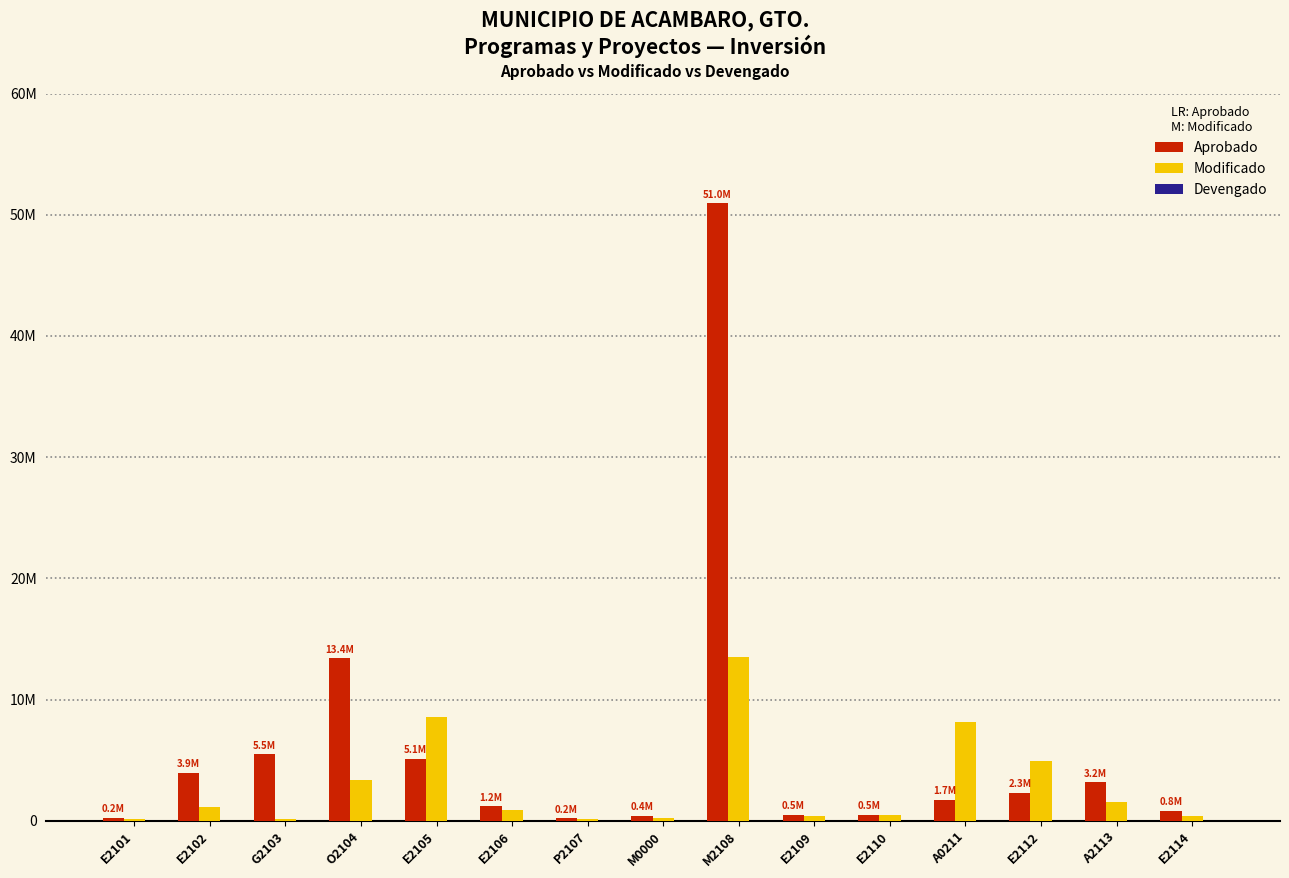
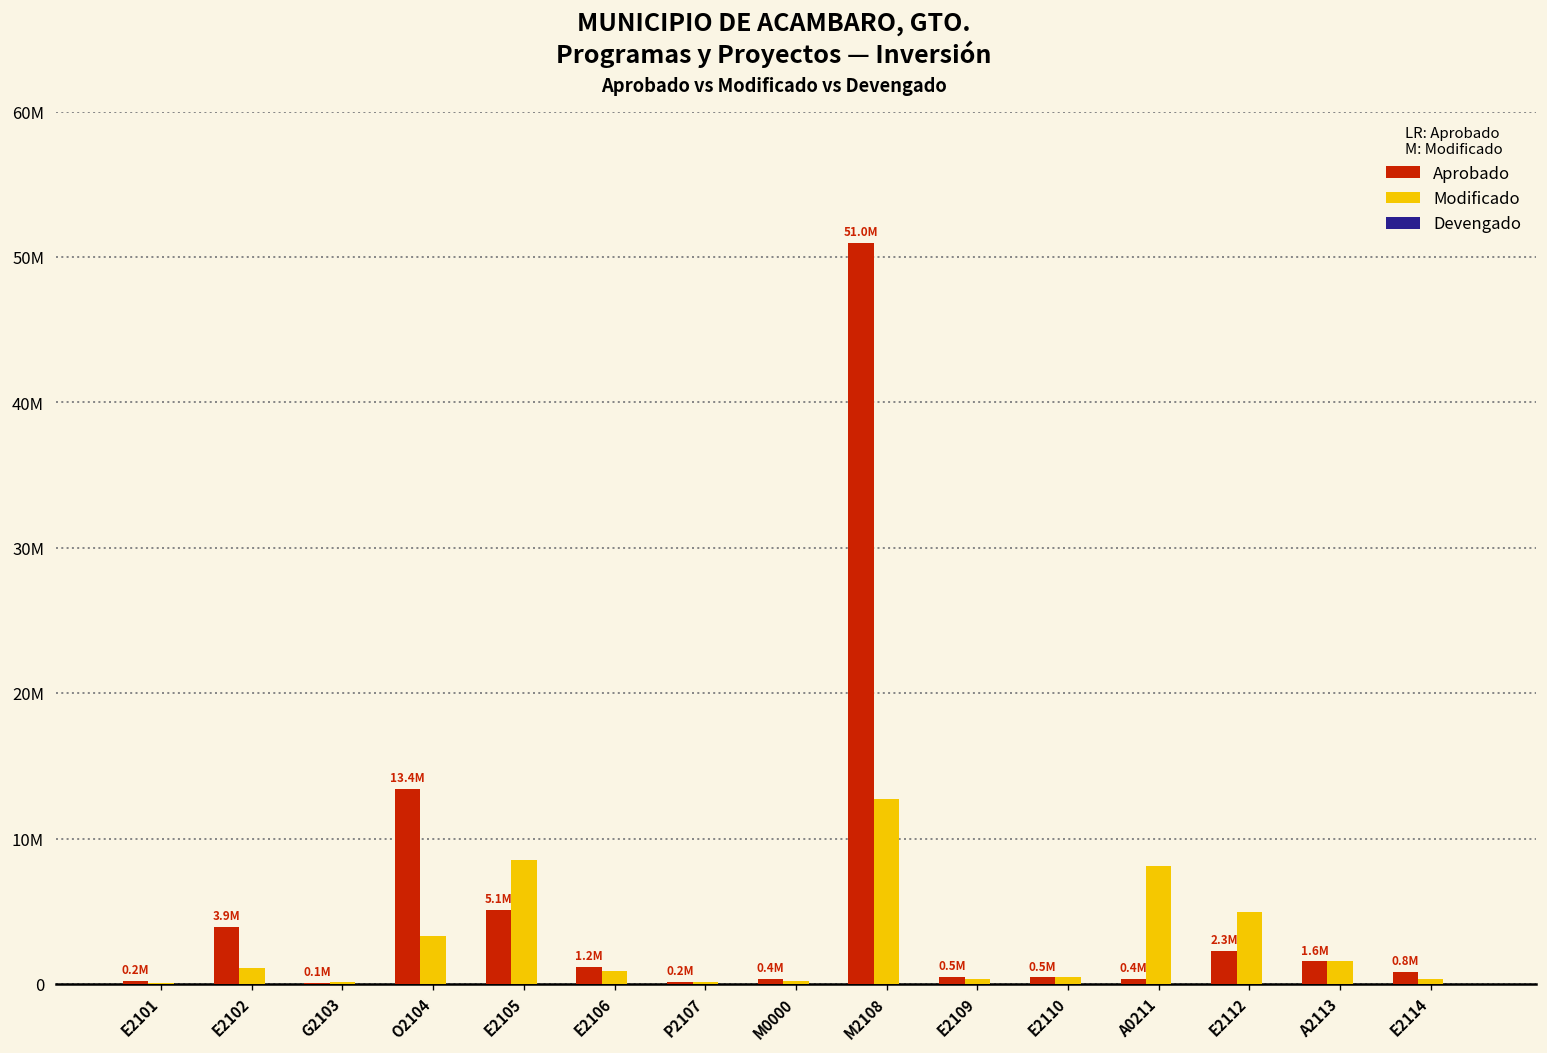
  {
    "Aprobado": {
      "E2101": "0.2M",
      "E2102": "3.9M",
-     "G2103": "5.5M",
+     "G2103": "0.1M",
      "O2104": "13.4M",
      "E2105": "5.1M",
      "E2106": "1.2M",
      "P2107": "0.2M",
      "M0000": "0.4M",
      "M2108": "51.0M",
      "E2109": "0.5M",
      "E2110": "0.5M",
-     "A0211": "1.7M",
+     "A0211": "0.4M",
      "E2112": "2.3M",
-     "A2113": "3.2M",
+     "A2113": "1.6M",
      "E2114": "0.8M"
    },
    "Modificado": {
      "E2102": "1100000",
      "O2104": "3400000",
      "E2105": "8600000",
      "E2106": "900000",
-     "M2108": "13500000",
+     "M2108": "12700000",
      "E2109": "400000",
      "A0211": "8200000",
      "E2112": "5000000",
      "E2114": "400000"
    },
    "Devengado": {
      "E2101": "0",
      "E2102": "0",
      "G2103": "0",
      "O2104": "0",
      "E2105": "0",
      "E2106": "0",
      "P2107": "0",
      "M0000": "0",
      "M2108": "0",
      "E2109": "0",
      "E2110": "0",
      "A0211": "0",
      "E2112": "0",
      "A2113": "0",
      "E2114": "0"
    }
  }
